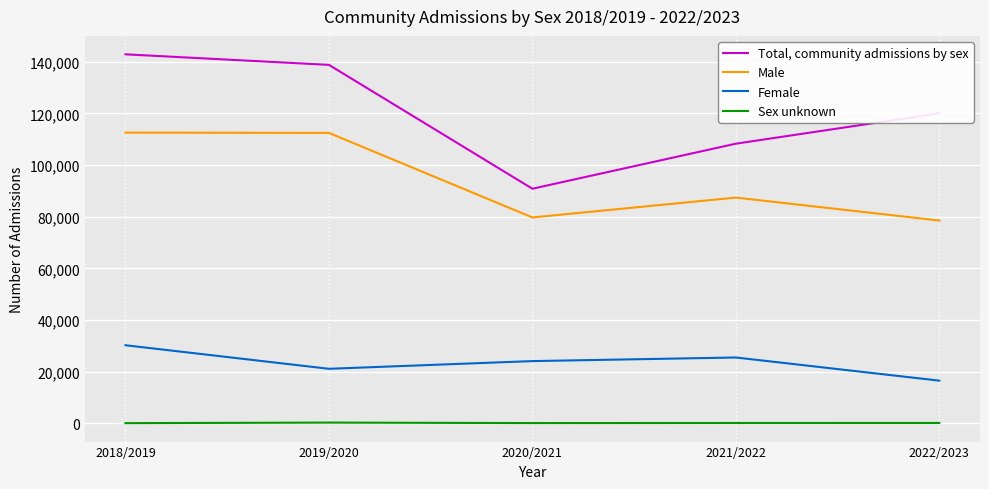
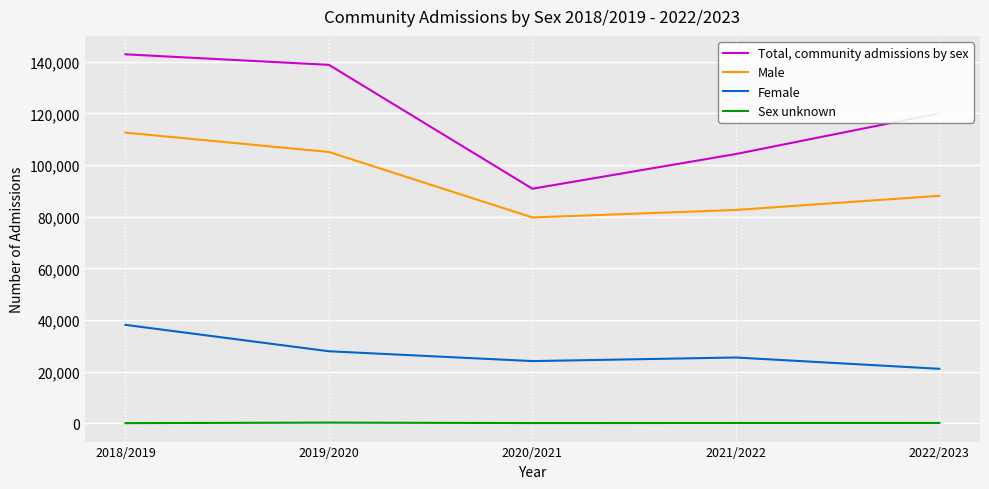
  {
    "Total, community admissions by sex": {
      "2018/2019": "143,000",
      "2019/2020": "139,000",
      "2020/2021": "91,000",
-     "2021/2022": "108,000"
+     "2021/2022": "104,000"
    },
    "Male": {
      "2018/2019": "113,000",
-     "2019/2020": "112,000",
+     "2019/2020": "105,000",
      "2020/2021": "80,000",
-     "2021/2022": "87,000",
-     "2022/2023": "79,000"
+     "2021/2022": "83,000",
+     "2022/2023": "88,000"
    },
    "Female": {
-     "2018/2019": "30,000",
-     "2019/2020": "21,000",
+     "2018/2019": "38,000",
+     "2019/2020": "28,000",
      "2020/2021": "24,000",
      "2021/2022": "25,000",
-     "2022/2023": "17,000"
+     "2022/2023": "21,000"
    },
    "Sex unknown": {
      "2018/2019": "0",
      "2019/2020": "0",
      "2020/2021": "0",
      "2021/2022": "0",
      "2022/2023": "0"
    }
  }
